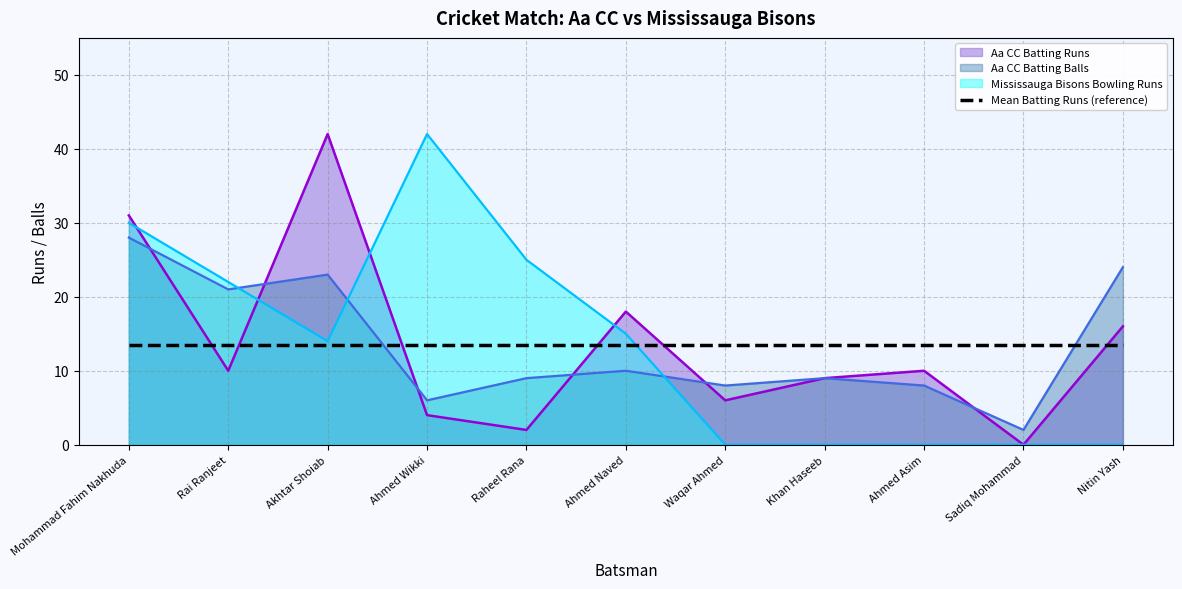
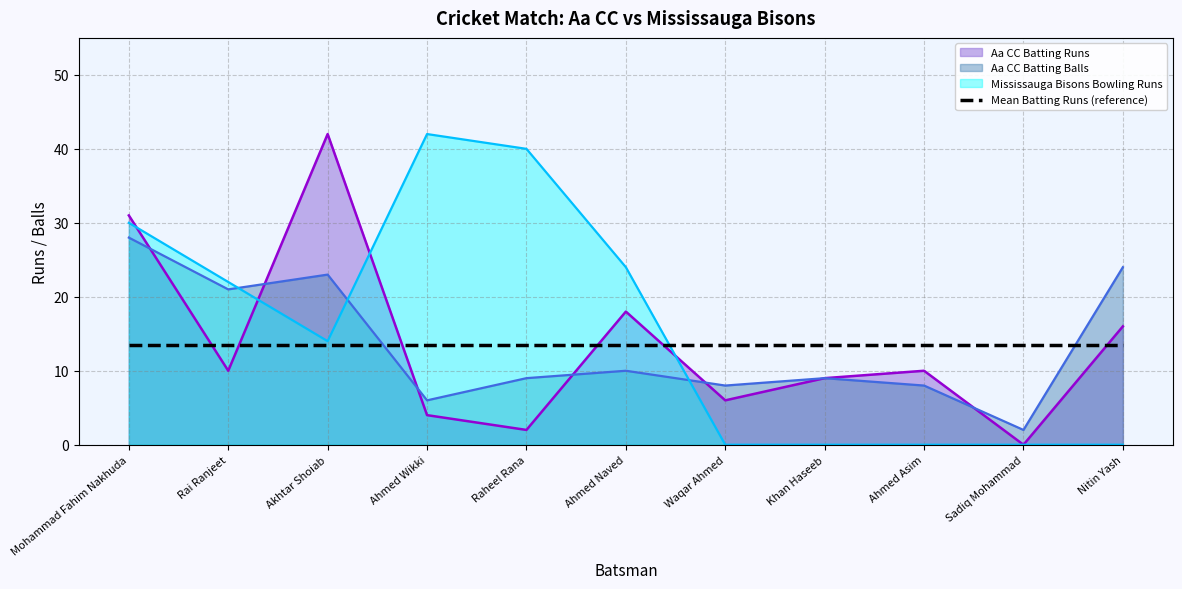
  {
    "Mississauga Bisons Bowling Runs": {
      "Mohammad Fahim Nakhuda": 30,
      "Rai Ranjeet": 22,
      "Akhtar Shoiab": 14,
      "Ahmed Wikki": 42,
-     "Raheel Rana": 25,
-     "Ahmed Naved": 15,
+     "Raheel Rana": 40,
+     "Ahmed Naved": 24,
      "Waqar Ahmed": 0,
      "Khan Haseeb": 0,
      "Ahmed Asim": 0,
      "Nitin Yash": 0
    },
    "Mean Batting Runs (reference)": {
      "Mohammad Fahim Nakhuda": 13,
      "Rai Ranjeet": 13,
      "Akhtar Shoiab": 13,
      "Ahmed Wikki": 13,
      "Raheel Rana": 13,
      "Ahmed Naved": 13,
      "Waqar Ahmed": 13,
      "Khan Haseeb": 13,
      "Ahmed Asim": 13,
      "Sadiq Mohammad": 13,
      "Nitin Yash": 13
    }
  }
